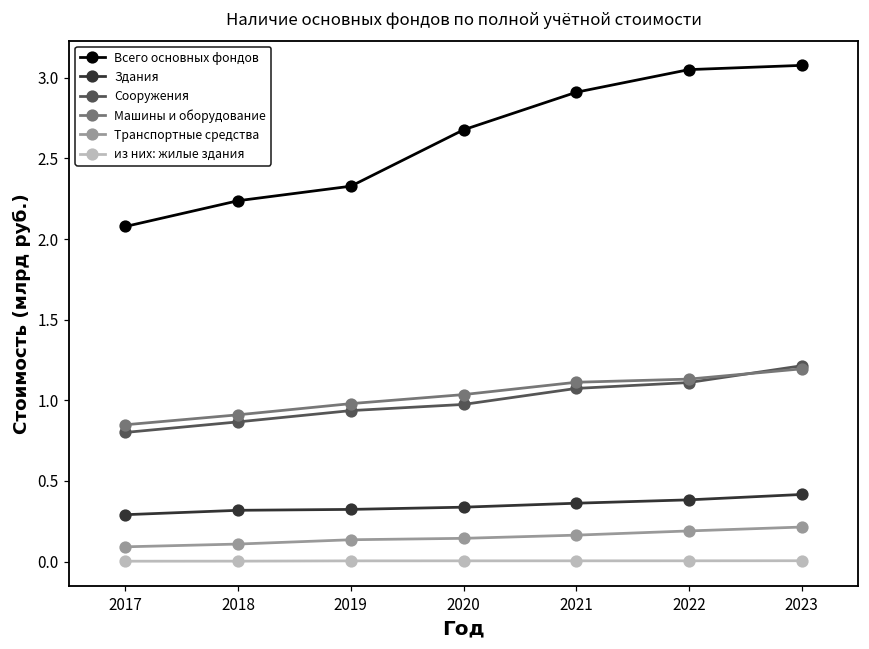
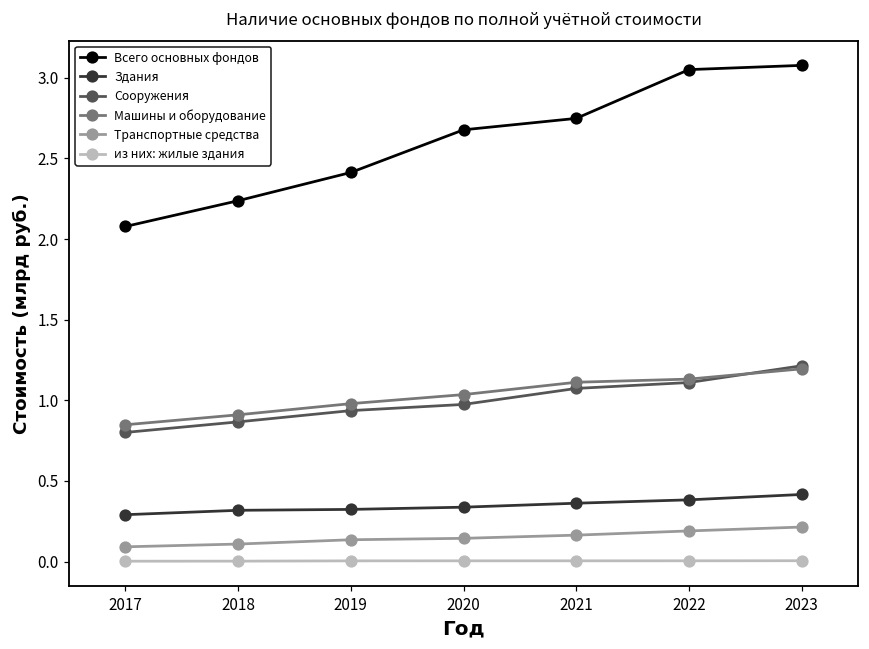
  {
    "Всего основных фондов": {
      "2017": 2.08,
      "2018": 2.24,
-     "2019": 2.33,
+     "2019": 2.41,
      "2020": 2.68,
-     "2021": 2.91,
+     "2021": 2.75,
      "2022": 3.05,
      "2023": 3.08
    }
  }
